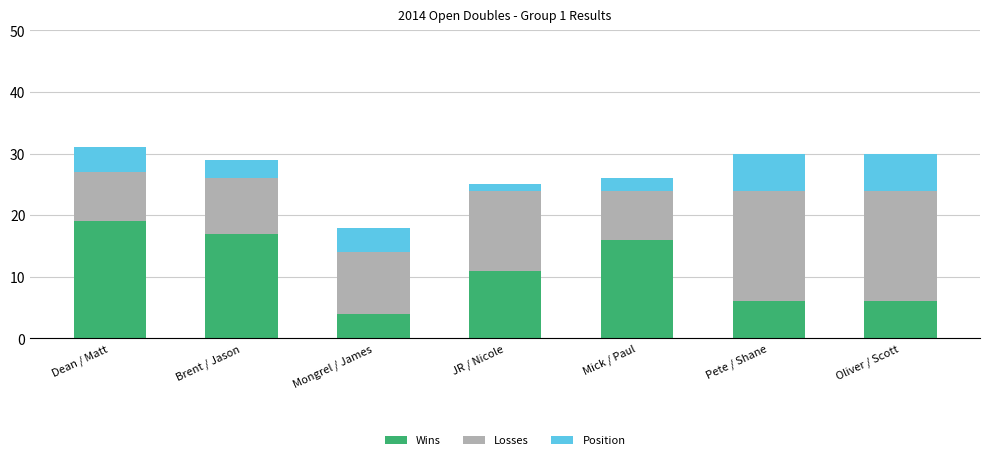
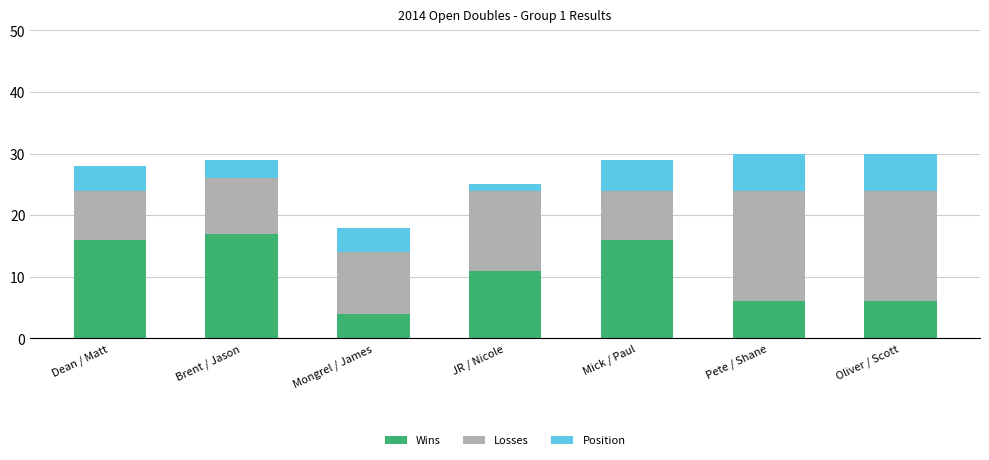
  {
    "Wins": {
-     "Dean / Matt": 19,
+     "Dean / Matt": 16,
      "Brent / Jason": 17,
      "Mongrel / James": 4,
      "JR / Nicole": 11,
      "Mick / Paul": 16,
      "Pete / Shane": 6,
      "Oliver / Scott": 6
    },
    "Losses": {
      "Dean / Matt": 8,
      "Brent / Jason": 9,
      "Mongrel / James": 10,
      "JR / Nicole": 13,
      "Mick / Paul": 8,
      "Pete / Shane": 18,
      "Oliver / Scott": 18
    },
    "Position": {
      "Dean / Matt": 4,
      "Brent / Jason": 3,
      "Mongrel / James": 4,
      "JR / Nicole": 1,
-     "Mick / Paul": 2,
+     "Mick / Paul": 5,
      "Pete / Shane": 6,
      "Oliver / Scott": 6
    }
  }
